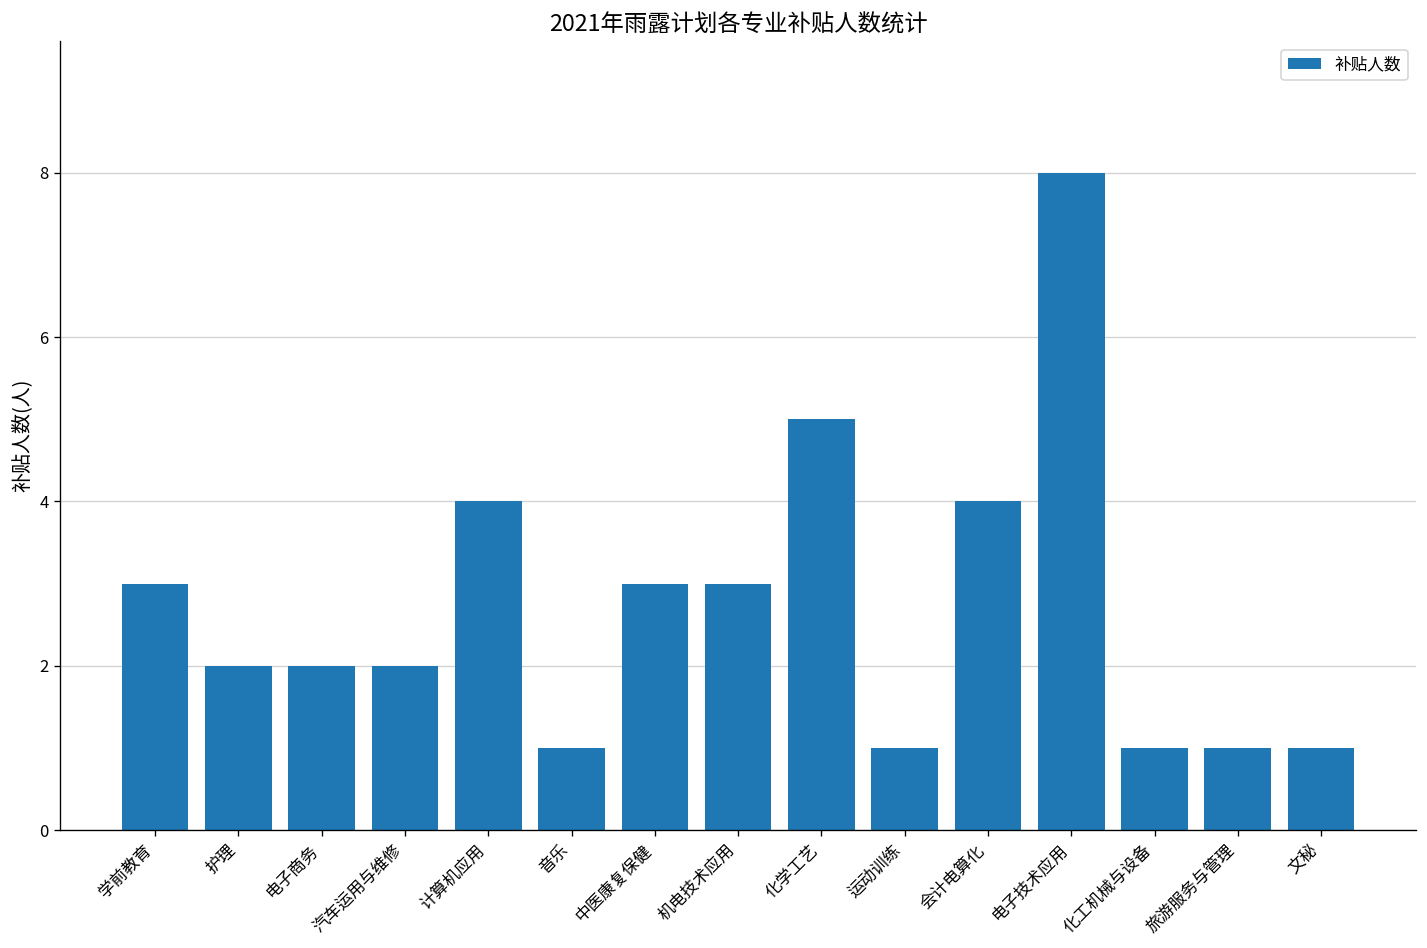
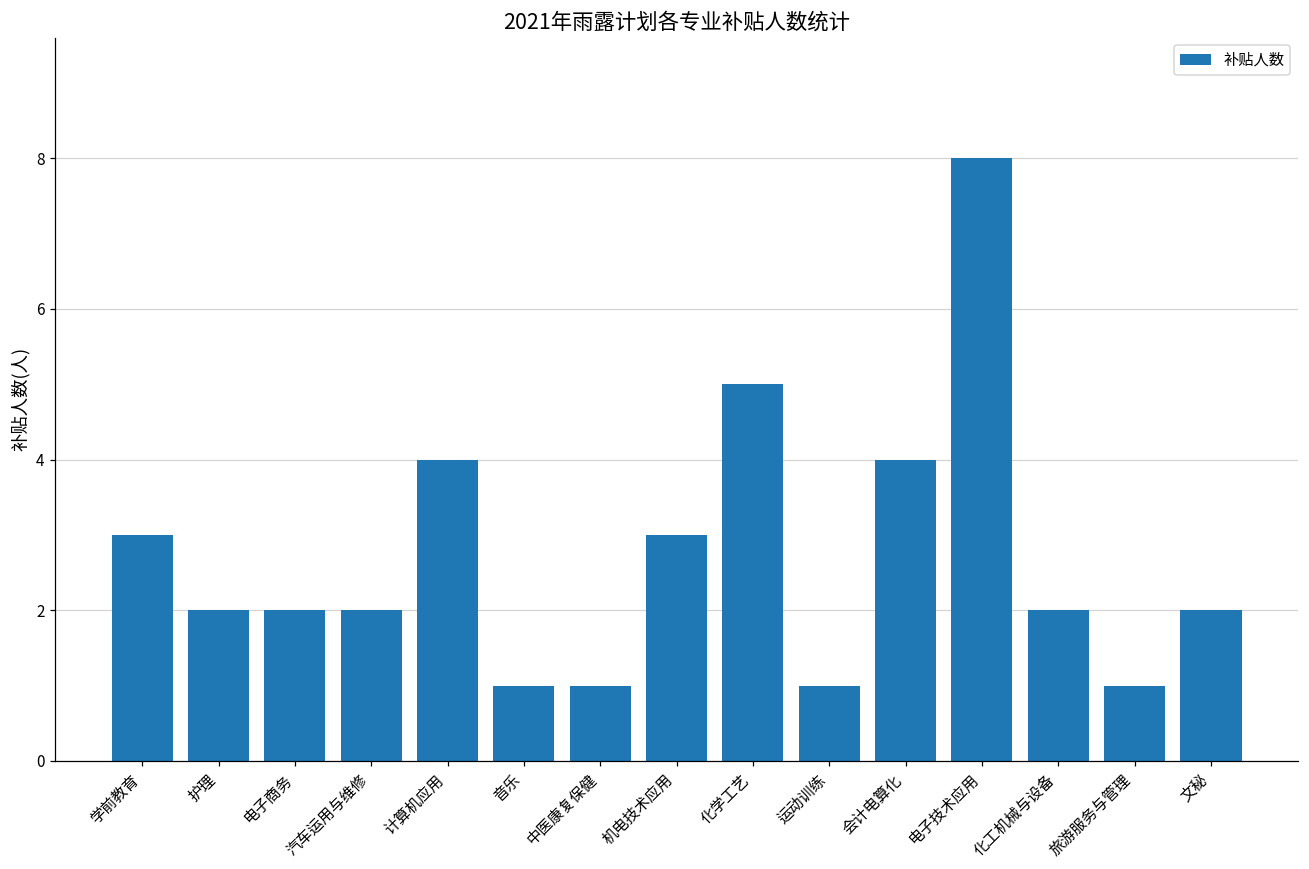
  {
    "学前教育": 3,
    "护理": 2,
    "电子商务": 2,
    "汽车运用与维修": 2,
    "计算机应用": 4,
    "音乐": 1,
-   "中医康复保健": 3,
+   "中医康复保健": 1,
    "机电技术应用": 3,
    "化学工艺": 5,
    "运动训练": 1,
    "会计电算化": 4,
    "电子技术应用": 8,
-   "化工机械与设备": 1,
+   "化工机械与设备": 2,
    "旅游服务与管理": 1,
-   "文秘": 1
+   "文秘": 2
  }
